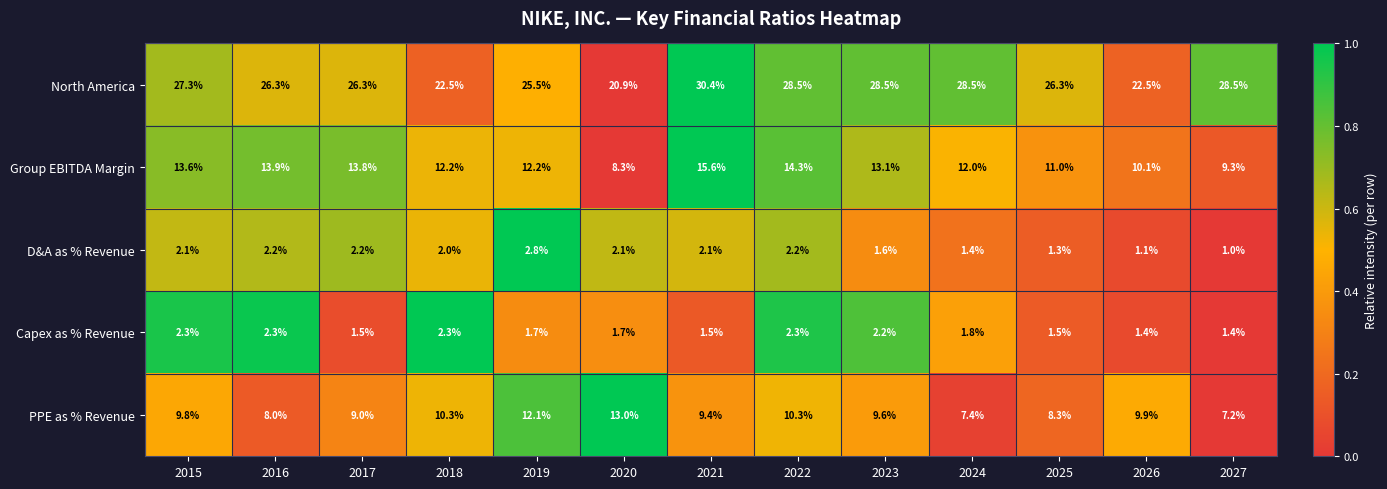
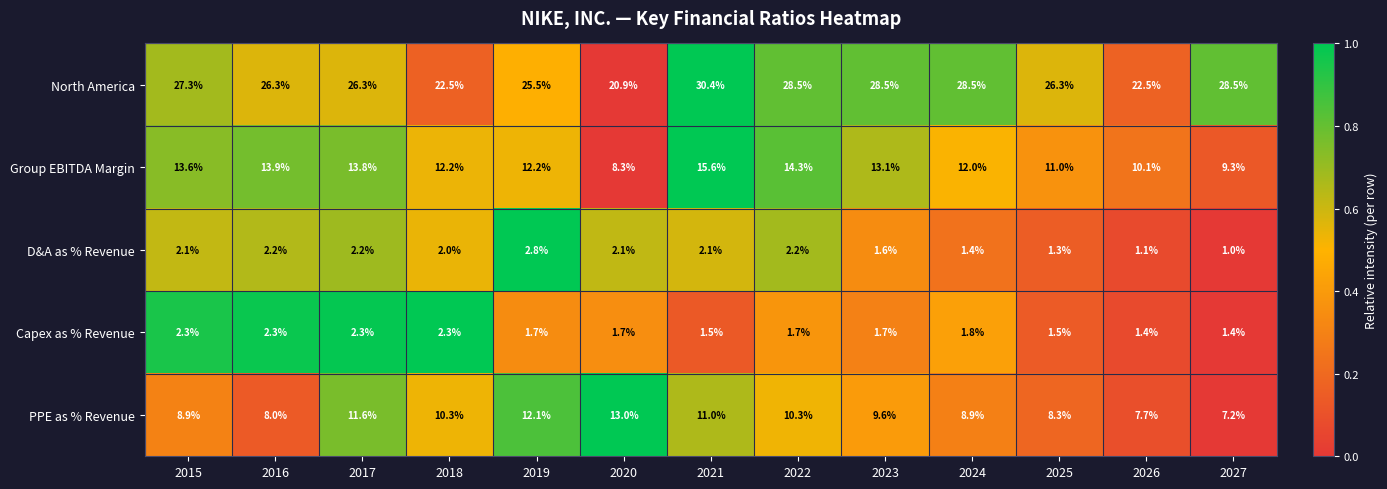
  {
    "North America": {
      "2015": "27.3%",
      "2016": "26.3%",
      "2017": "26.3%",
      "2018": "22.5%",
      "2019": "25.5%",
      "2020": "20.9%",
      "2021": "30.4%",
      "2022": "28.5%",
      "2023": "28.5%",
      "2024": "28.5%",
      "2025": "26.3%",
      "2026": "22.5%",
      "2027": "28.5%"
    },
    "Group EBITDA Margin": {
      "2015": "13.6%",
      "2016": "13.9%",
      "2017": "13.8%",
      "2018": "12.2%",
      "2019": "12.2%",
      "2020": "8.3%",
      "2021": "15.6%",
      "2022": "14.3%",
      "2023": "13.1%",
      "2024": "12.0%",
      "2025": "11.0%",
      "2026": "10.1%",
      "2027": "9.3%"
    },
    "D&A as % Revenue": {
      "2015": "2.1%",
      "2016": "2.2%",
      "2017": "2.2%",
      "2018": "2.0%",
      "2019": "2.8%",
      "2020": "2.1%",
      "2021": "2.1%",
      "2022": "2.2%",
      "2023": "1.6%",
      "2024": "1.4%",
      "2025": "1.3%",
      "2026": "1.1%",
      "2027": "1.0%"
    },
    "Capex as % Revenue": {
      "2015": "2.3%",
      "2016": "2.3%",
-     "2017": "1.5%",
+     "2017": "2.3%",
      "2018": "2.3%",
      "2019": "1.7%",
      "2020": "1.7%",
      "2021": "1.5%",
-     "2022": "2.3%",
-     "2023": "2.2%",
+     "2022": "1.7%",
+     "2023": "1.7%",
      "2024": "1.8%",
      "2025": "1.5%",
      "2026": "1.4%",
      "2027": "1.4%"
    },
    "PPE as % Revenue": {
-     "2015": "9.8%",
+     "2015": "8.9%",
      "2016": "8.0%",
-     "2017": "9.0%",
+     "2017": "11.6%",
      "2018": "10.3%",
      "2019": "12.1%",
      "2020": "13.0%",
-     "2021": "9.4%",
+     "2021": "11.0%",
      "2022": "10.3%",
      "2023": "9.6%",
-     "2024": "7.4%",
+     "2024": "8.9%",
      "2025": "8.3%",
-     "2026": "9.9%",
+     "2026": "7.7%",
      "2027": "7.2%"
    }
  }
